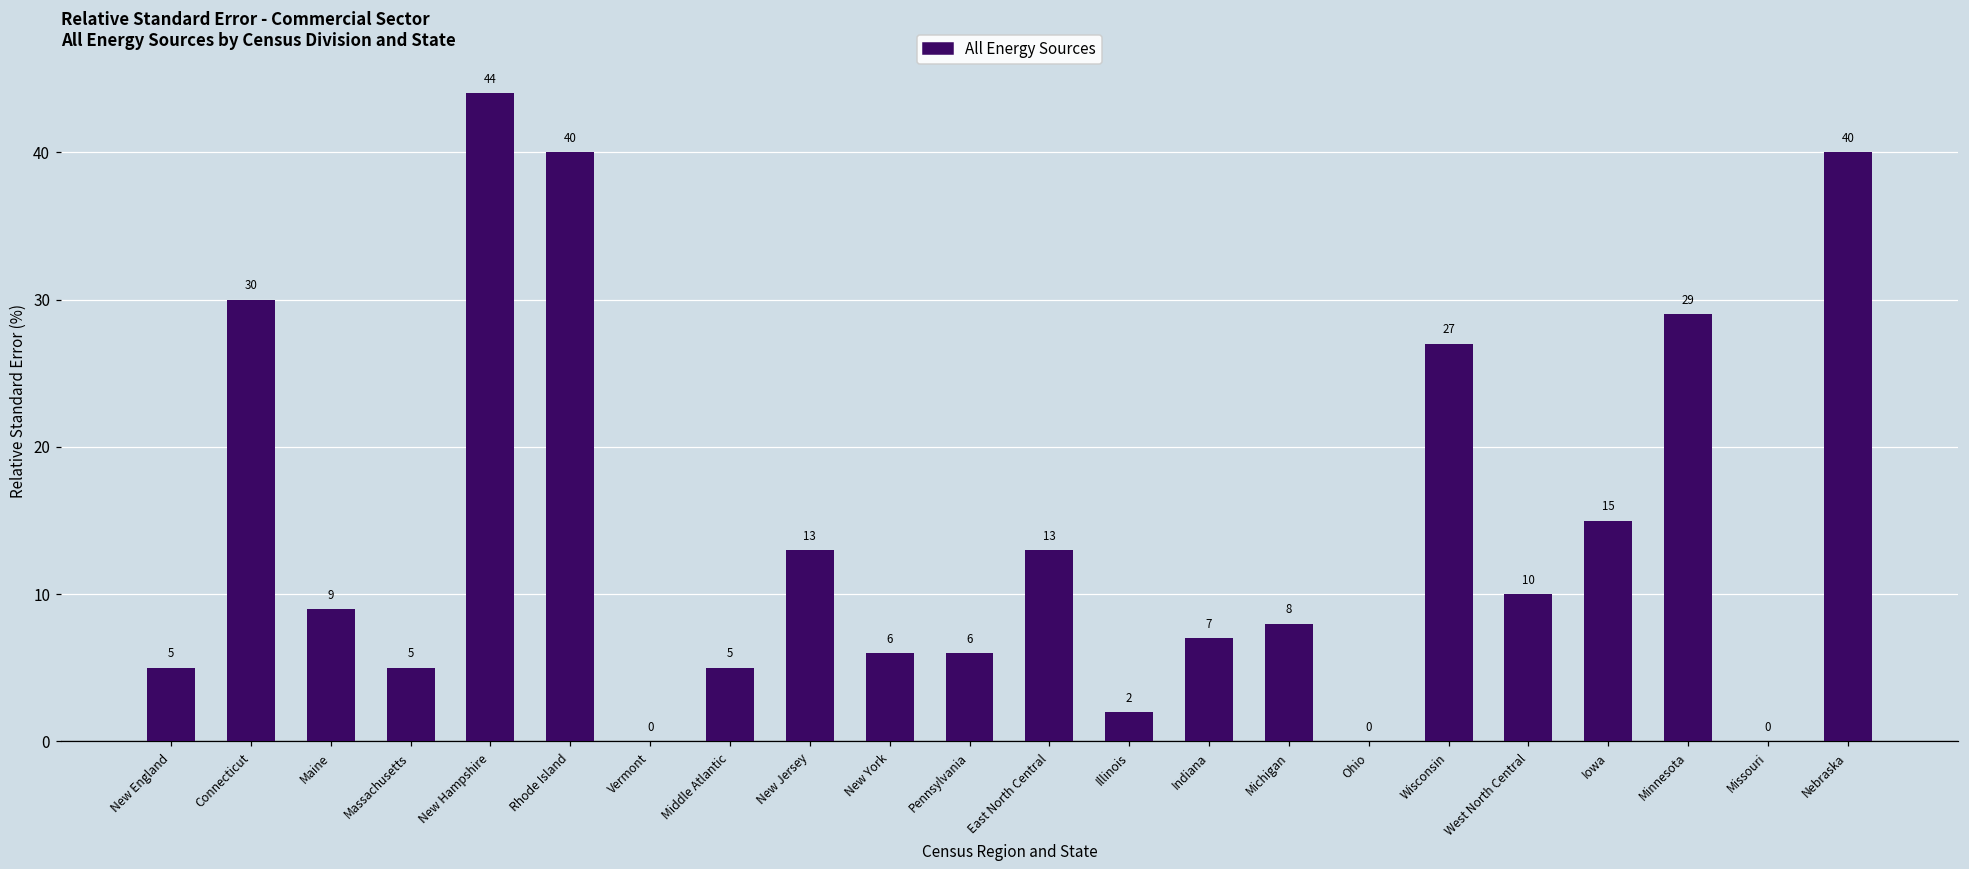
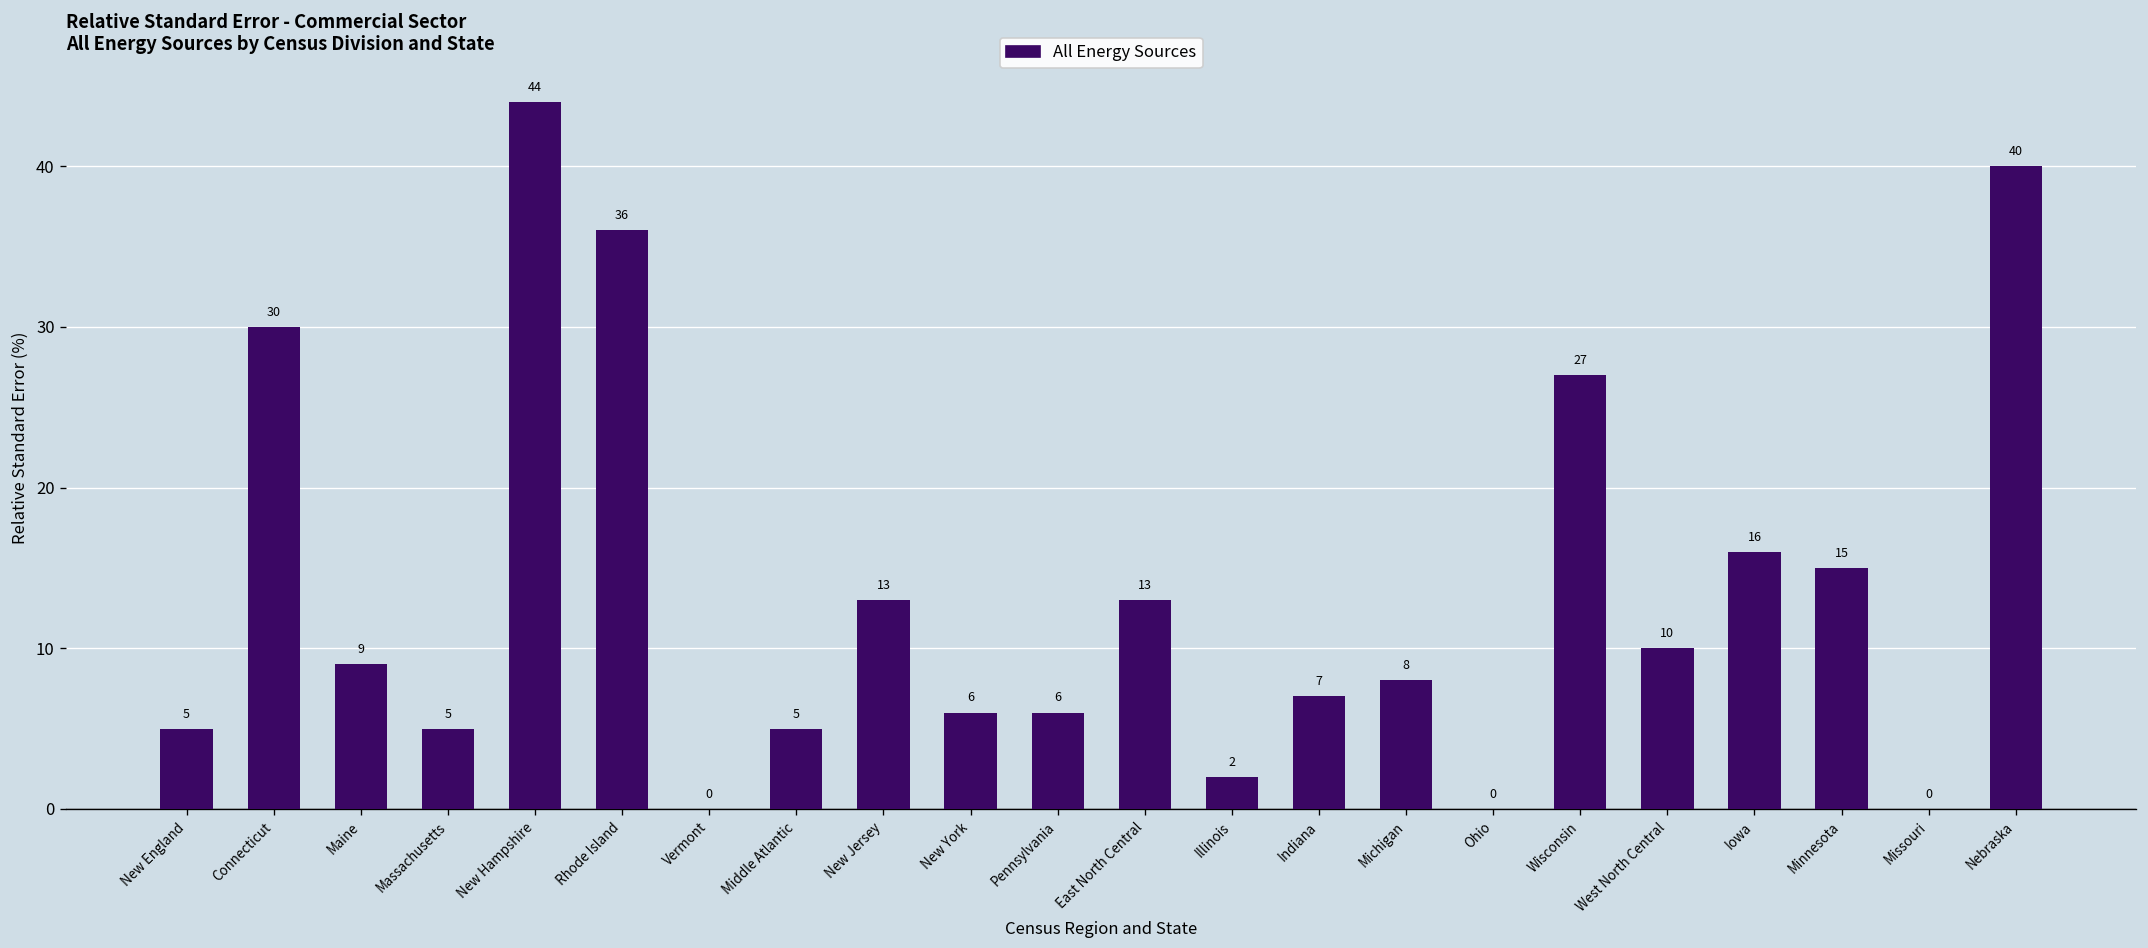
  {
    "New England": 5,
    "Connecticut": 30,
    "Maine": 9,
    "Massachusetts": 5,
    "New Hampshire": 44,
-   "Rhode Island": 40,
+   "Rhode Island": 36,
    "Vermont": 0,
    "Middle Atlantic": 5,
    "New Jersey": 13,
    "New York": 6,
    "Pennsylvania": 6,
    "East North Central": 13,
    "Illinois": 2,
    "Indiana": 7,
    "Michigan": 8,
    "Ohio": 0,
    "Wisconsin": 27,
    "West North Central": 10,
-   "Iowa": 15,
-   "Minnesota": 29,
+   "Iowa": 16,
+   "Minnesota": 15,
    "Missouri": 0,
    "Nebraska": 40
  }
